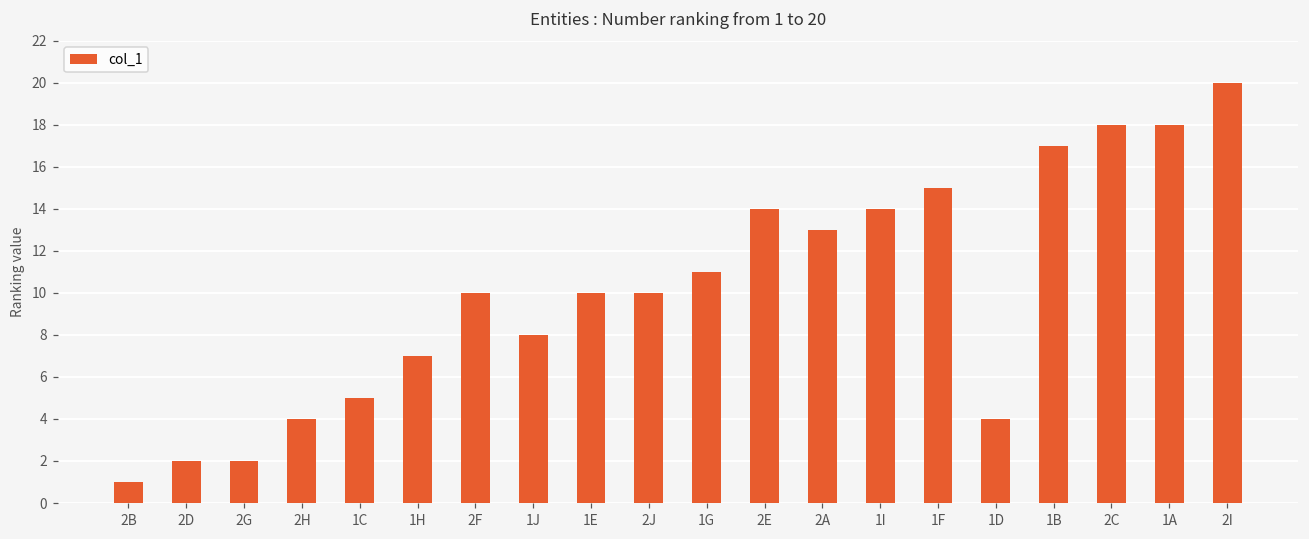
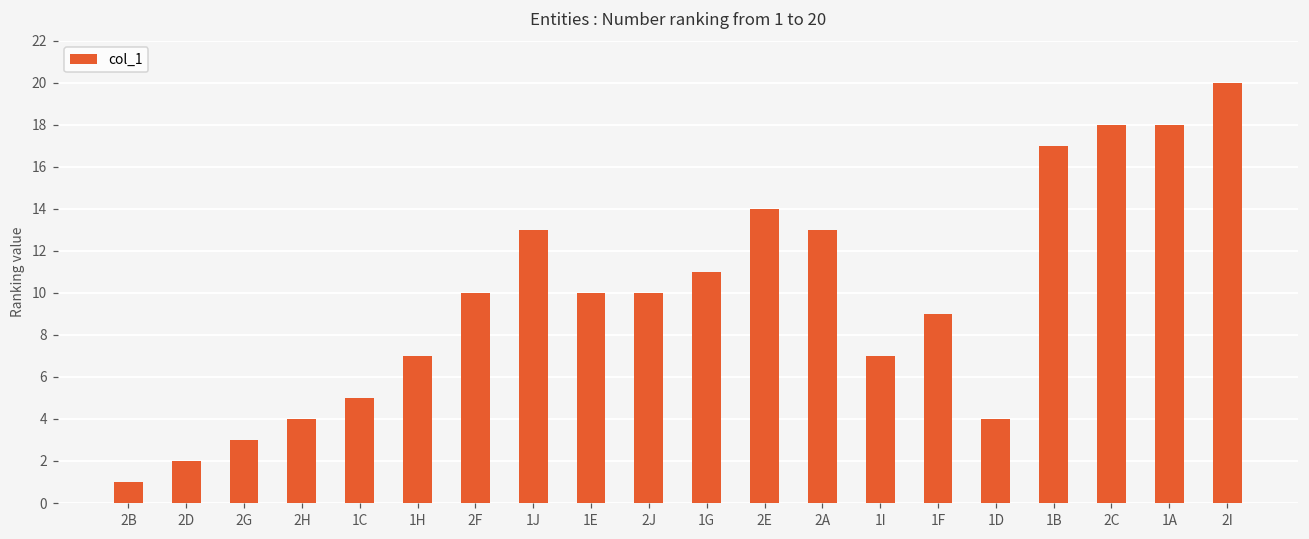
  {
    "2B": 1,
    "2D": 2,
-   "2G": 2,
+   "2G": 3,
    "2H": 4,
    "1C": 5,
    "1H": 7,
    "2F": 10,
-   "1J": 8,
+   "1J": 13,
    "1E": 10,
    "2J": 10,
    "1G": 11,
    "2E": 14,
    "2A": 13,
-   "1I": 14,
-   "1F": 15,
+   "1I": 7,
+   "1F": 9,
    "1D": 4,
    "1B": 17,
    "2C": 18,
    "1A": 18,
    "2I": 20
  }
